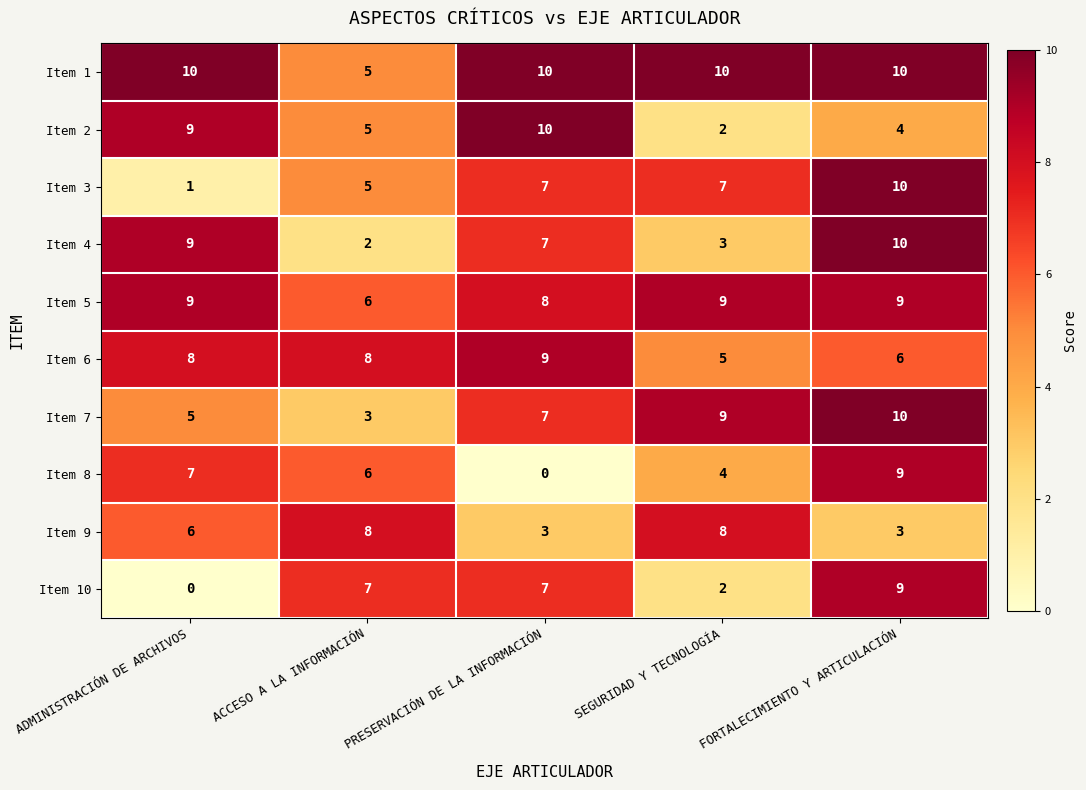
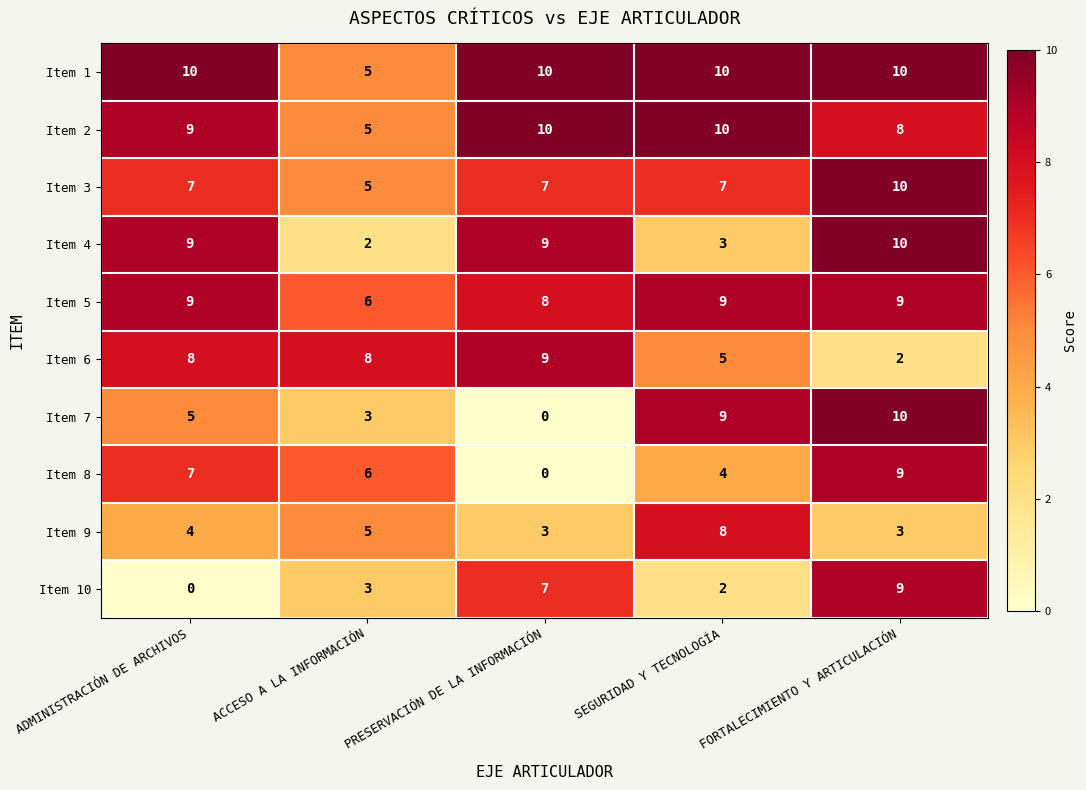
  {
    "Item 1": {
      "ADMINISTRACIÓN DE ARCHIVOS": 10,
      "ACCESO A LA INFORMACIÓN": 5,
      "PRESERVACIÓN DE LA INFORMACIÓN": 10,
      "SEGURIDAD Y TECNOLOGÍA": 10,
      "FORTALECIMIENTO Y ARTICULACIÓN": 10
    },
    "Item 2": {
      "ADMINISTRACIÓN DE ARCHIVOS": 9,
      "ACCESO A LA INFORMACIÓN": 5,
      "PRESERVACIÓN DE LA INFORMACIÓN": 10,
-     "SEGURIDAD Y TECNOLOGÍA": 2,
-     "FORTALECIMIENTO Y ARTICULACIÓN": 4
+     "SEGURIDAD Y TECNOLOGÍA": 10,
+     "FORTALECIMIENTO Y ARTICULACIÓN": 8
    },
    "Item 3": {
-     "ADMINISTRACIÓN DE ARCHIVOS": 1,
+     "ADMINISTRACIÓN DE ARCHIVOS": 7,
      "ACCESO A LA INFORMACIÓN": 5,
      "PRESERVACIÓN DE LA INFORMACIÓN": 7,
      "SEGURIDAD Y TECNOLOGÍA": 7,
      "FORTALECIMIENTO Y ARTICULACIÓN": 10
    },
    "Item 4": {
      "ADMINISTRACIÓN DE ARCHIVOS": 9,
      "ACCESO A LA INFORMACIÓN": 2,
-     "PRESERVACIÓN DE LA INFORMACIÓN": 7,
+     "PRESERVACIÓN DE LA INFORMACIÓN": 9,
      "SEGURIDAD Y TECNOLOGÍA": 3,
      "FORTALECIMIENTO Y ARTICULACIÓN": 10
    },
    "Item 5": {
      "ADMINISTRACIÓN DE ARCHIVOS": 9,
      "ACCESO A LA INFORMACIÓN": 6,
      "PRESERVACIÓN DE LA INFORMACIÓN": 8,
      "SEGURIDAD Y TECNOLOGÍA": 9,
      "FORTALECIMIENTO Y ARTICULACIÓN": 9
    },
    "Item 6": {
      "ADMINISTRACIÓN DE ARCHIVOS": 8,
      "ACCESO A LA INFORMACIÓN": 8,
      "PRESERVACIÓN DE LA INFORMACIÓN": 9,
      "SEGURIDAD Y TECNOLOGÍA": 5,
-     "FORTALECIMIENTO Y ARTICULACIÓN": 6
+     "FORTALECIMIENTO Y ARTICULACIÓN": 2
    },
    "Item 7": {
      "ADMINISTRACIÓN DE ARCHIVOS": 5,
      "ACCESO A LA INFORMACIÓN": 3,
-     "PRESERVACIÓN DE LA INFORMACIÓN": 7,
+     "PRESERVACIÓN DE LA INFORMACIÓN": 0,
      "SEGURIDAD Y TECNOLOGÍA": 9,
      "FORTALECIMIENTO Y ARTICULACIÓN": 10
    },
    "Item 8": {
      "ADMINISTRACIÓN DE ARCHIVOS": 7,
      "ACCESO A LA INFORMACIÓN": 6,
      "PRESERVACIÓN DE LA INFORMACIÓN": 0,
      "SEGURIDAD Y TECNOLOGÍA": 4,
      "FORTALECIMIENTO Y ARTICULACIÓN": 9
    },
    "Item 9": {
-     "ADMINISTRACIÓN DE ARCHIVOS": 6,
-     "ACCESO A LA INFORMACIÓN": 8,
+     "ADMINISTRACIÓN DE ARCHIVOS": 4,
+     "ACCESO A LA INFORMACIÓN": 5,
      "PRESERVACIÓN DE LA INFORMACIÓN": 3,
      "SEGURIDAD Y TECNOLOGÍA": 8,
      "FORTALECIMIENTO Y ARTICULACIÓN": 3
    },
    "Item 10": {
      "ADMINISTRACIÓN DE ARCHIVOS": 0,
-     "ACCESO A LA INFORMACIÓN": 7,
+     "ACCESO A LA INFORMACIÓN": 3,
      "PRESERVACIÓN DE LA INFORMACIÓN": 7,
      "SEGURIDAD Y TECNOLOGÍA": 2,
      "FORTALECIMIENTO Y ARTICULACIÓN": 9
    }
  }
